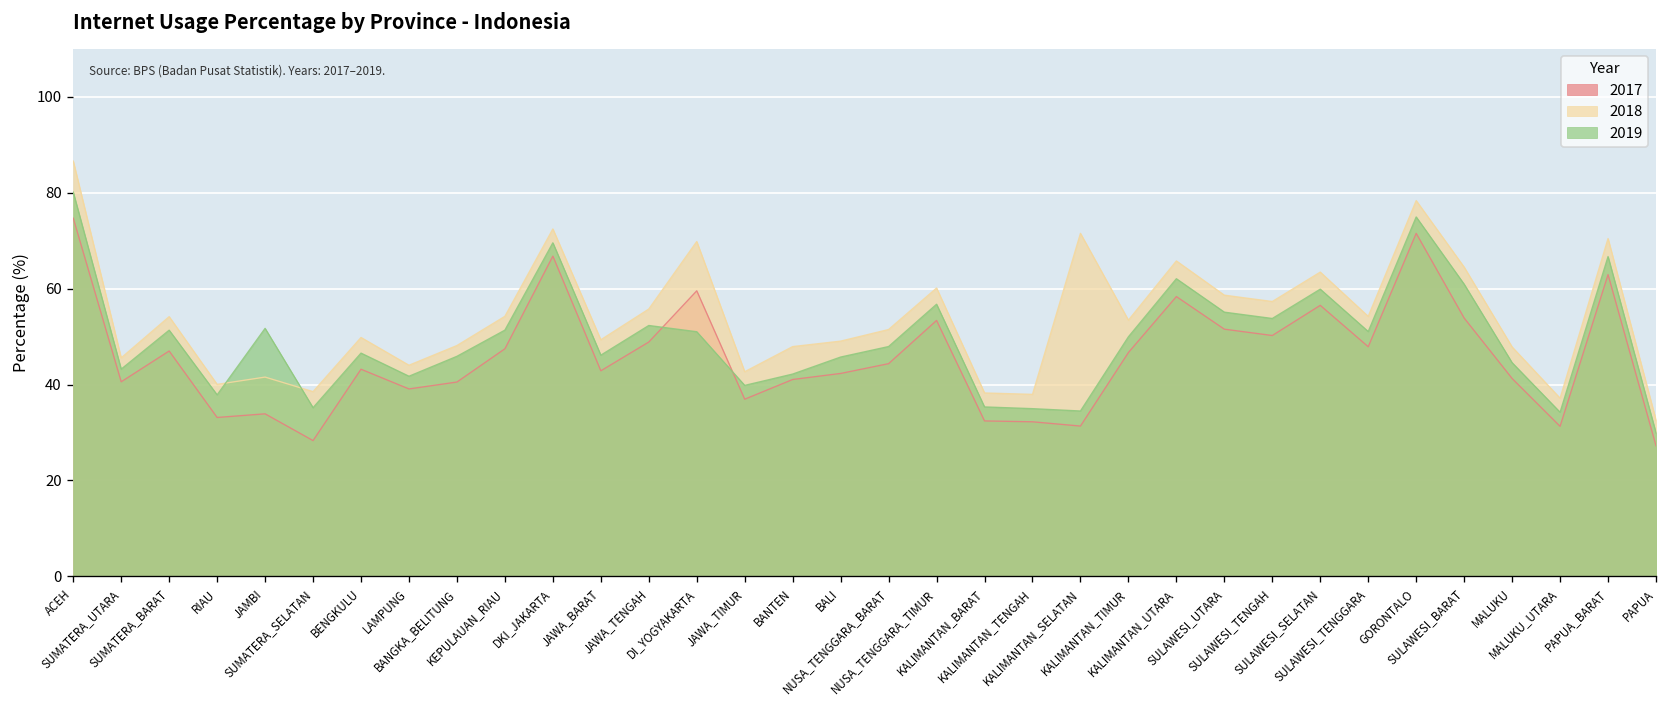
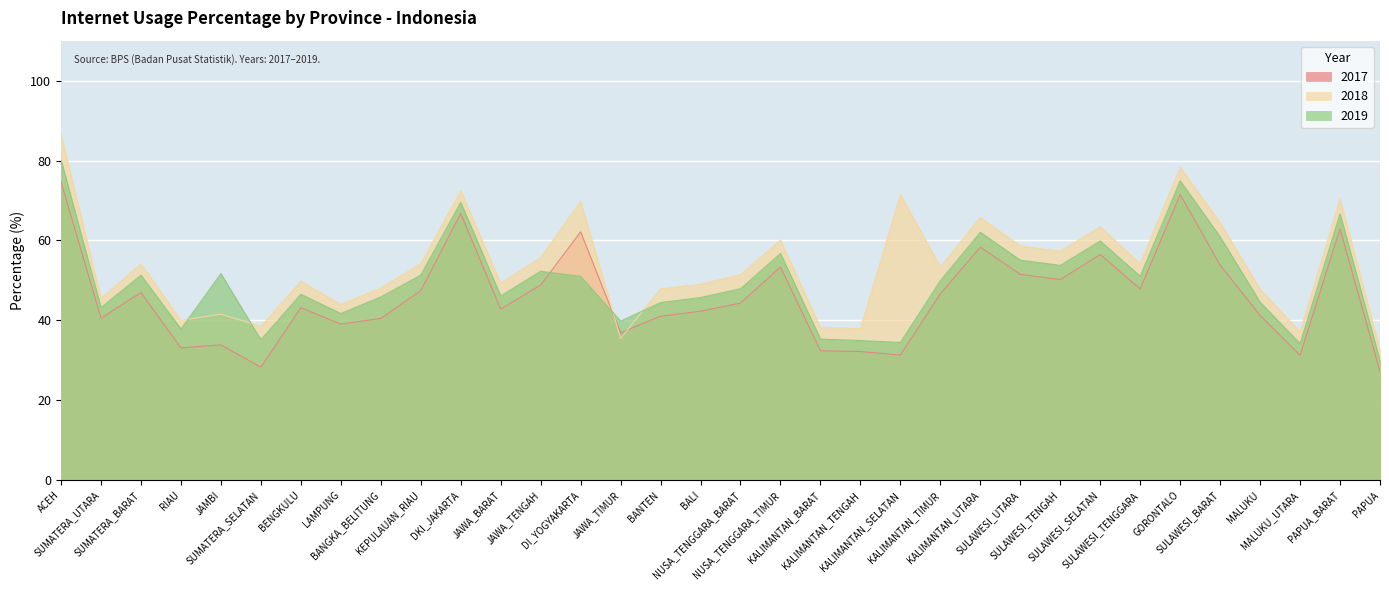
  {
    "2017": {
      "ACEH": 75,
      "SUMATERA_UTARA": 41,
      "SUMATERA_BARAT": 47,
      "RIAU": 33,
      "JAMBI": 34,
      "SUMATERA_SELATAN": 28,
      "BENGKULU": 43,
      "LAMPUNG": 39,
      "BANGKA_BELITUNG": 41,
      "KEPULAUAN_RIAU": 47,
      "DKI_JAKARTA": 67,
      "JAWA_BARAT": 43,
      "JAWA_TENGAH": 49,
-     "DI_YOGYAKARTA": 60,
+     "DI_YOGYAKARTA": 62,
      "JAWA_TIMUR": 37,
      "BANTEN": 41,
      "BALI": 42,
      "NUSA_TENGGARA_BARAT": 44,
      "NUSA_TENGGARA_TIMUR": 53,
      "KALIMANTAN_BARAT": 32,
      "KALIMANTAN_TENGAH": 32,
      "KALIMANTAN_SELATAN": 31,
      "KALIMANTAN_TIMUR": 47,
      "KALIMANTAN_UTARA": 58,
      "SULAWESI_UTARA": 52,
      "SULAWESI_TENGAH": 50,
      "SULAWESI_SELATAN": 57,
      "SULAWESI_TENGGARA": 48,
      "GORONTALO": 72,
      "SULAWESI_BARAT": 54,
      "MALUKU": 41,
      "MALUKU_UTARA": 31,
      "PAPUA_BARAT": 63,
      "PAPUA": 27
    },
    "2018": {
      "ACEH": 87,
      "SUMATERA_UTARA": 46,
      "SUMATERA_BARAT": 54,
      "RIAU": 40,
      "JAMBI": 42,
      "SUMATERA_SELATAN": 39,
      "BENGKULU": 50,
      "LAMPUNG": 44,
      "BANGKA_BELITUNG": 48,
      "KEPULAUAN_RIAU": 54,
      "DKI_JAKARTA": 72,
      "JAWA_BARAT": 49,
      "JAWA_TENGAH": 56,
      "DI_YOGYAKARTA": 70,
-     "JAWA_TIMUR": 43,
+     "JAWA_TIMUR": 36,
      "BANTEN": 48,
      "BALI": 49,
      "NUSA_TENGGARA_BARAT": 51,
      "NUSA_TENGGARA_TIMUR": 60,
      "KALIMANTAN_BARAT": 38,
      "KALIMANTAN_TENGAH": 38,
      "KALIMANTAN_SELATAN": 72,
      "KALIMANTAN_TIMUR": 53,
      "KALIMANTAN_UTARA": 66,
      "SULAWESI_UTARA": 59,
      "SULAWESI_TENGAH": 57,
      "SULAWESI_SELATAN": 63,
      "SULAWESI_TENGGARA": 54,
      "GORONTALO": 78,
      "SULAWESI_BARAT": 64,
      "MALUKU": 48,
      "MALUKU_UTARA": 37,
      "PAPUA_BARAT": 70,
      "PAPUA": 33
    },
    "2019": {
      "ACEH": 80,
      "SUMATERA_UTARA": 43,
      "SUMATERA_BARAT": 51,
      "RIAU": 38,
      "JAMBI": 52,
      "SUMATERA_SELATAN": 35,
      "BENGKULU": 47,
      "LAMPUNG": 42,
      "BANGKA_BELITUNG": 46,
      "KEPULAUAN_RIAU": 51,
      "DKI_JAKARTA": 70,
      "JAWA_BARAT": 46,
      "JAWA_TENGAH": 52,
      "DI_YOGYAKARTA": 51,
      "JAWA_TIMUR": 40,
-     "BANTEN": 42,
+     "BANTEN": 44,
      "BALI": 46,
      "NUSA_TENGGARA_BARAT": 48,
      "NUSA_TENGGARA_TIMUR": 57,
      "KALIMANTAN_BARAT": 35,
      "KALIMANTAN_TENGAH": 35,
      "KALIMANTAN_SELATAN": 34,
      "KALIMANTAN_TIMUR": 50,
      "KALIMANTAN_UTARA": 62,
      "SULAWESI_UTARA": 55,
      "SULAWESI_TENGAH": 54,
      "SULAWESI_SELATAN": 60,
      "SULAWESI_TENGGARA": 51,
      "GORONTALO": 75,
      "SULAWESI_BARAT": 61,
      "MALUKU": 45,
      "MALUKU_UTARA": 34,
      "PAPUA_BARAT": 67,
      "PAPUA": 30
    }
  }
